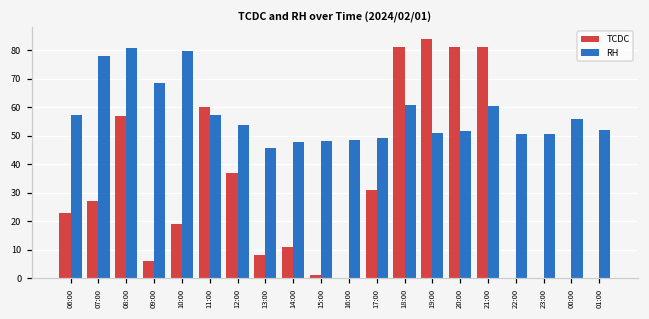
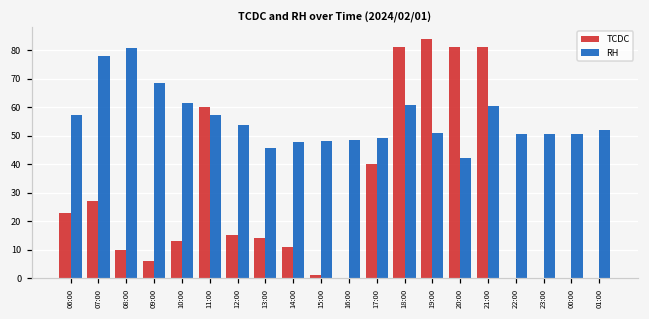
  {
    "TCDC": {
      "06:00": 23,
      "07:00": 27,
-     "08:00": 57,
+     "08:00": 10,
      "09:00": 6,
-     "10:00": 19,
+     "10:00": 13,
      "11:00": 60,
-     "12:00": 37,
-     "13:00": 8,
+     "12:00": 15,
+     "13:00": 14,
      "14:00": 11,
      "15:00": 1,
      "16:00": 0,
-     "17:00": 31,
+     "17:00": 40,
      "18:00": 81,
      "19:00": 84,
      "20:00": 81,
      "21:00": 81,
      "22:00": 0,
      "23:00": 0,
      "00:00": 0,
      "01:00": 0
    },
    "RH": {
      "06:00": 57,
      "07:00": 78,
      "08:00": 81,
      "09:00": 69,
-     "10:00": 80,
+     "10:00": 61,
      "11:00": 57,
      "12:00": 54,
      "13:00": 46,
      "14:00": 48,
      "15:00": 48,
      "16:00": 48,
      "17:00": 49,
      "18:00": 61,
      "19:00": 51,
-     "20:00": 52,
+     "20:00": 42,
      "21:00": 60,
      "22:00": 51,
      "23:00": 51,
-     "00:00": 56,
+     "00:00": 50,
      "01:00": 52
    }
  }
